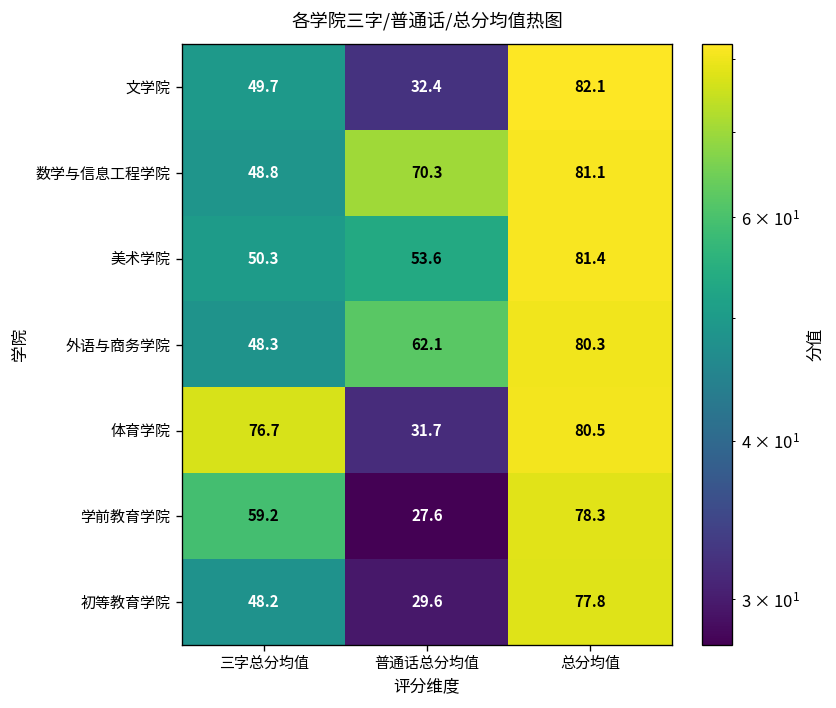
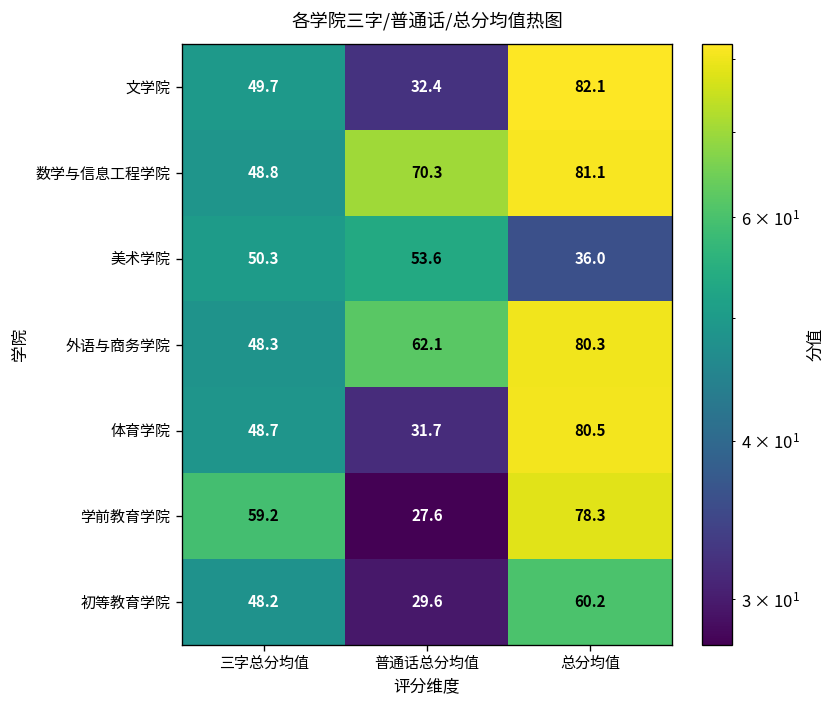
  {
    "文学院": {
      "三字总分均值": 49.7,
      "普通话总分均值": 32.4,
      "总分均值": 82.1
    },
    "数学与信息工程学院": {
      "三字总分均值": 48.8,
      "普通话总分均值": 70.3,
      "总分均值": 81.1
    },
    "美术学院": {
      "三字总分均值": 50.3,
      "普通话总分均值": 53.6,
-     "总分均值": 81.4
+     "总分均值": 36.0
    },
    "外语与商务学院": {
      "三字总分均值": 48.3,
      "普通话总分均值": 62.1,
      "总分均值": 80.3
    },
    "体育学院": {
-     "三字总分均值": 76.7,
+     "三字总分均值": 48.7,
      "普通话总分均值": 31.7,
      "总分均值": 80.5
    },
    "学前教育学院": {
      "三字总分均值": 59.2,
      "普通话总分均值": 27.6,
      "总分均值": 78.3
    },
    "初等教育学院": {
      "三字总分均值": 48.2,
      "普通话总分均值": 29.6,
-     "总分均值": 77.8
+     "总分均值": 60.2
    }
  }
